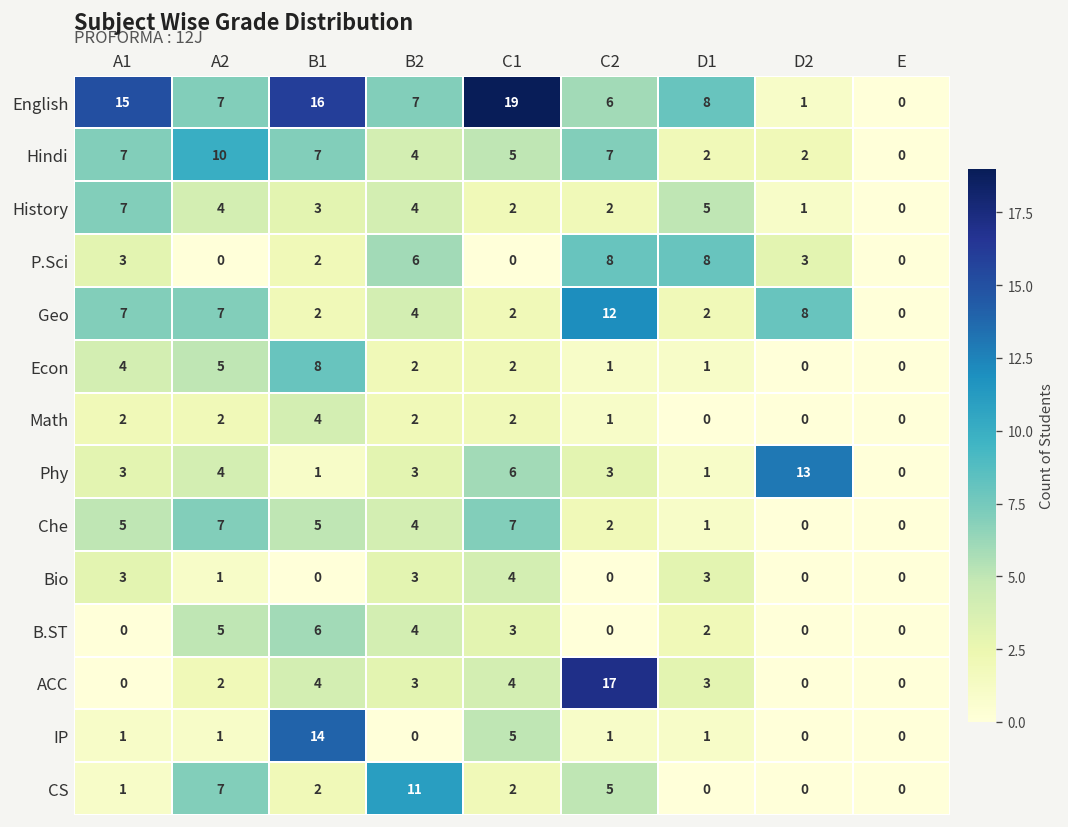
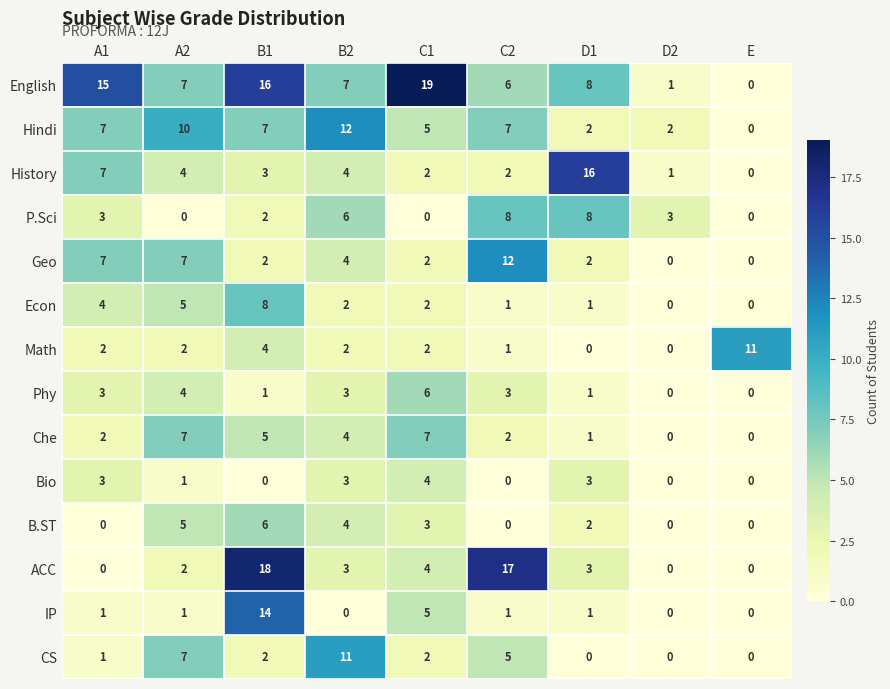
  {
    "English": {
      "A1": 15,
      "A2": 7,
      "B1": 16,
      "B2": 7,
      "C1": 19,
      "C2": 6,
      "D1": 8,
      "D2": 1,
      "E": 0
    },
    "Hindi": {
      "A1": 7,
      "A2": 10,
      "B1": 7,
-     "B2": 4,
+     "B2": 12,
      "C1": 5,
      "C2": 7,
      "D1": 2,
      "D2": 2,
      "E": 0
    },
    "History": {
      "A1": 7,
      "A2": 4,
      "B1": 3,
      "B2": 4,
      "C1": 2,
      "C2": 2,
-     "D1": 5,
+     "D1": 16,
      "D2": 1,
      "E": 0
    },
    "P.Sci": {
      "A1": 3,
      "A2": 0,
      "B1": 2,
      "B2": 6,
      "C1": 0,
      "C2": 8,
      "D1": 8,
      "D2": 3,
      "E": 0
    },
    "Geo": {
      "A1": 7,
      "A2": 7,
      "B1": 2,
      "B2": 4,
      "C1": 2,
      "C2": 12,
      "D1": 2,
-     "D2": 8,
+     "D2": 0,
      "E": 0
    },
    "Econ": {
      "A1": 4,
      "A2": 5,
      "B1": 8,
      "B2": 2,
      "C1": 2,
      "C2": 1,
      "D1": 1,
      "D2": 0,
      "E": 0
    },
    "Math": {
      "A1": 2,
      "A2": 2,
      "B1": 4,
      "B2": 2,
      "C1": 2,
      "C2": 1,
      "D1": 0,
      "D2": 0,
-     "E": 0
+     "E": 11
    },
    "Phy": {
      "A1": 3,
      "A2": 4,
      "B1": 1,
      "B2": 3,
      "C1": 6,
      "C2": 3,
      "D1": 1,
-     "D2": 13,
+     "D2": 0,
      "E": 0
    },
    "Che": {
-     "A1": 5,
+     "A1": 2,
      "A2": 7,
      "B1": 5,
      "B2": 4,
      "C1": 7,
      "C2": 2,
      "D1": 1,
      "D2": 0,
      "E": 0
    },
    "Bio": {
      "A1": 3,
      "A2": 1,
      "B1": 0,
      "B2": 3,
      "C1": 4,
      "C2": 0,
      "D1": 3,
      "D2": 0,
      "E": 0
    },
    "B.ST": {
      "A1": 0,
      "A2": 5,
      "B1": 6,
      "B2": 4,
      "C1": 3,
      "C2": 0,
      "D1": 2,
      "D2": 0,
      "E": 0
    },
    "ACC": {
      "A1": 0,
      "A2": 2,
-     "B1": 4,
+     "B1": 18,
      "B2": 3,
      "C1": 4,
      "C2": 17,
      "D1": 3,
      "D2": 0,
      "E": 0
    },
    "IP": {
      "A1": 1,
      "A2": 1,
      "B1": 14,
      "B2": 0,
      "C1": 5,
      "C2": 1,
      "D1": 1,
      "D2": 0,
      "E": 0
    },
    "CS": {
      "A1": 1,
      "A2": 7,
      "B1": 2,
      "B2": 11,
      "C1": 2,
      "C2": 5,
      "D1": 0,
      "D2": 0,
      "E": 0
    }
  }
